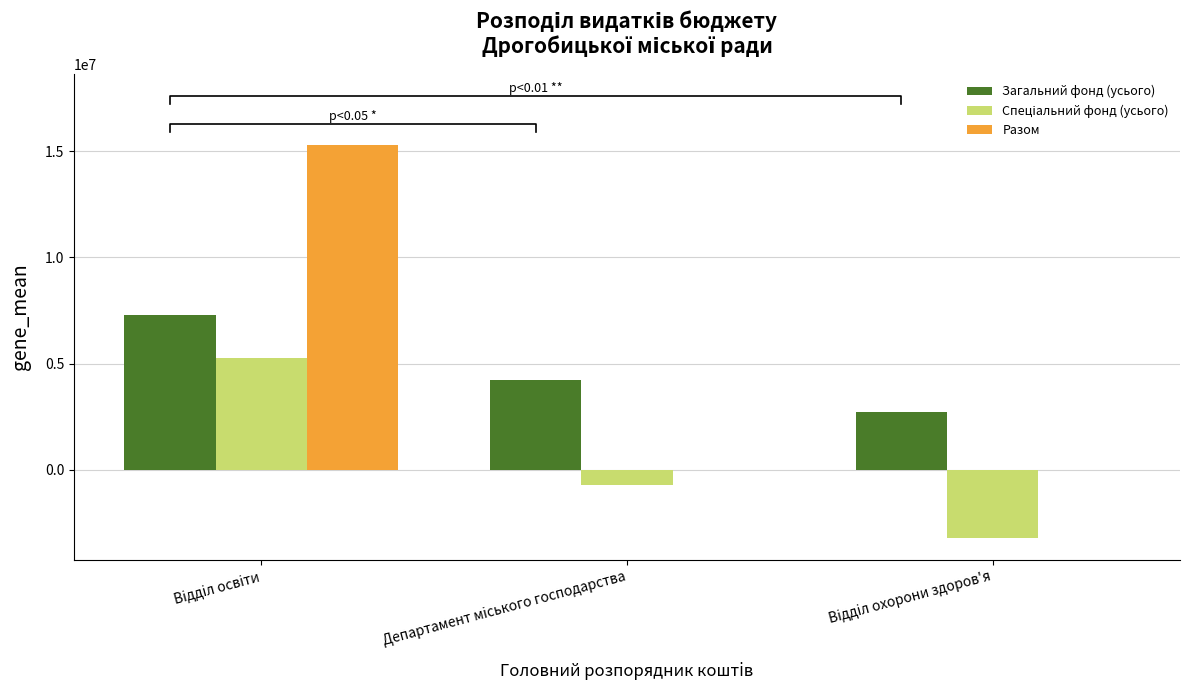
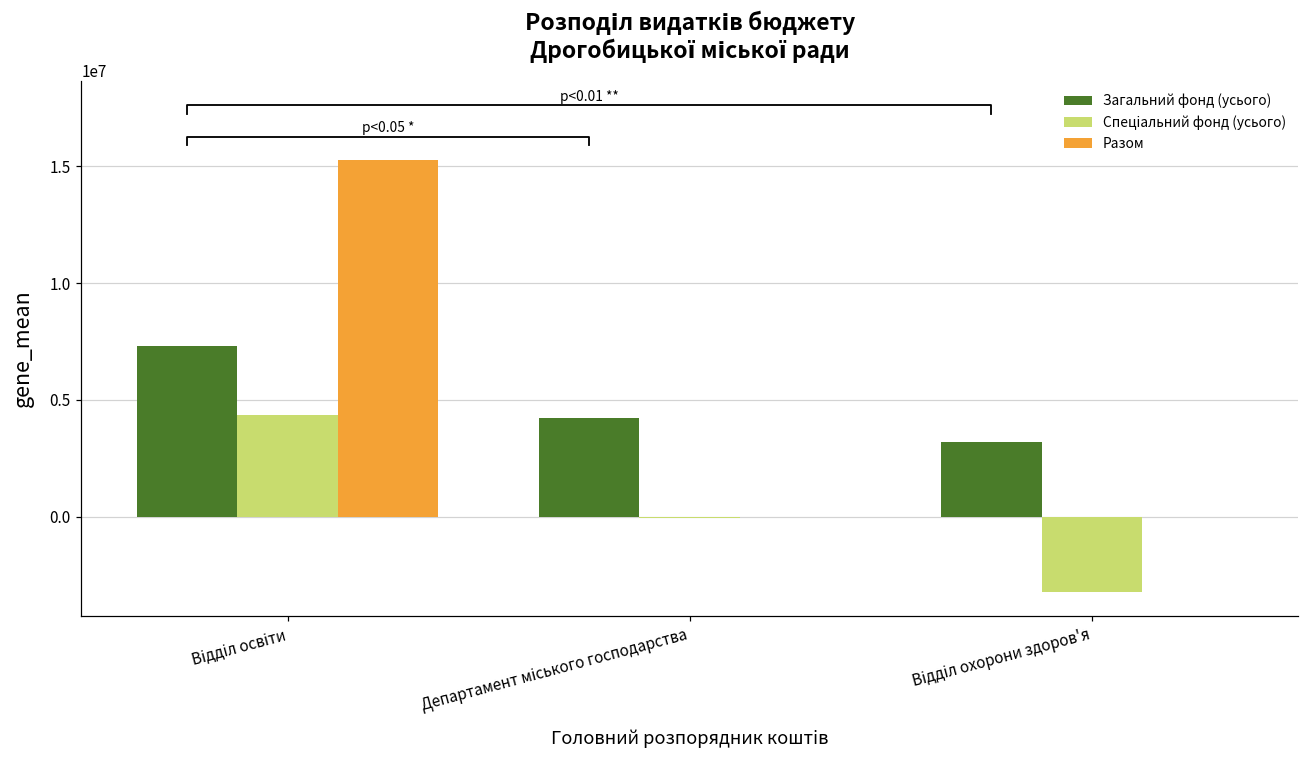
  {
    "Загальний фонд (усього)": {
      "Відділ освіти": 7300000,
      "Департамент міського господарства": 4200000,
-     "Відділ охорони здоров'я": 2700000
+     "Відділ охорони здоров'я": 3200000
    },
    "Спеціальний фонд (усього)": {
-     "Відділ освіти": 5300000,
-     "Департамент міського господарства": -700000,
+     "Відділ освіти": 4400000,
+     "Департамент міського господарства": -100000,
      "Відділ охорони здоров'я": -3200000
    },
    "Разом": {
      "Департамент міського господарства": 0,
      "Відділ охорони здоров'я": 0
    }
  }
